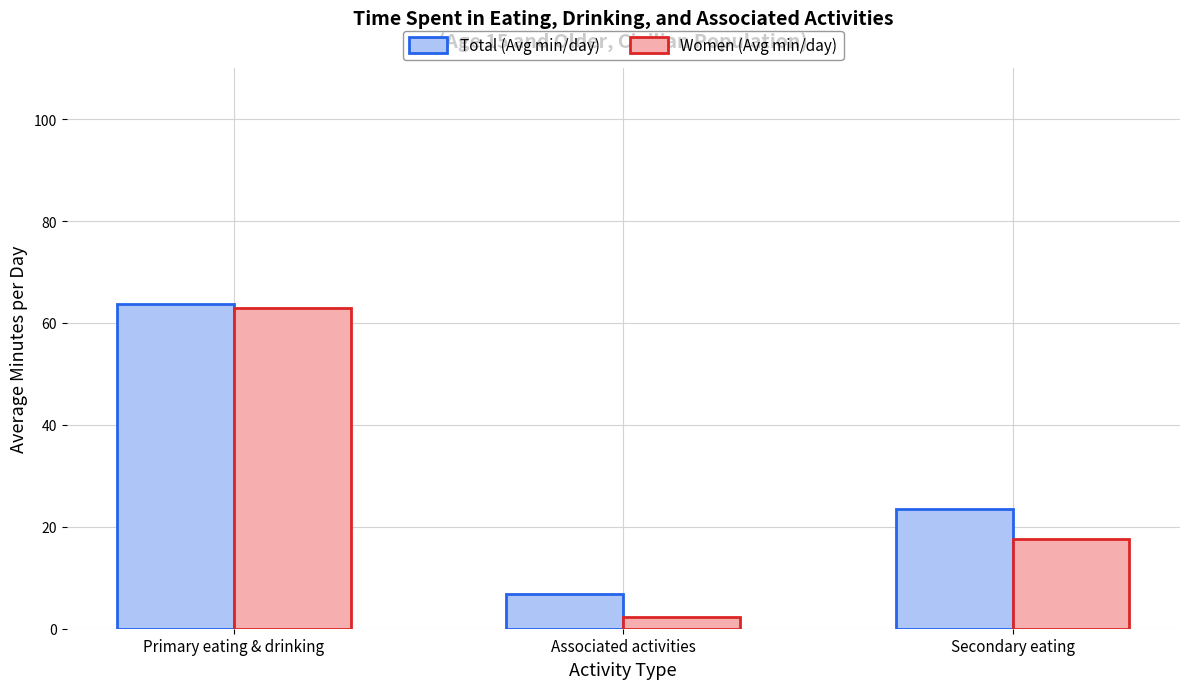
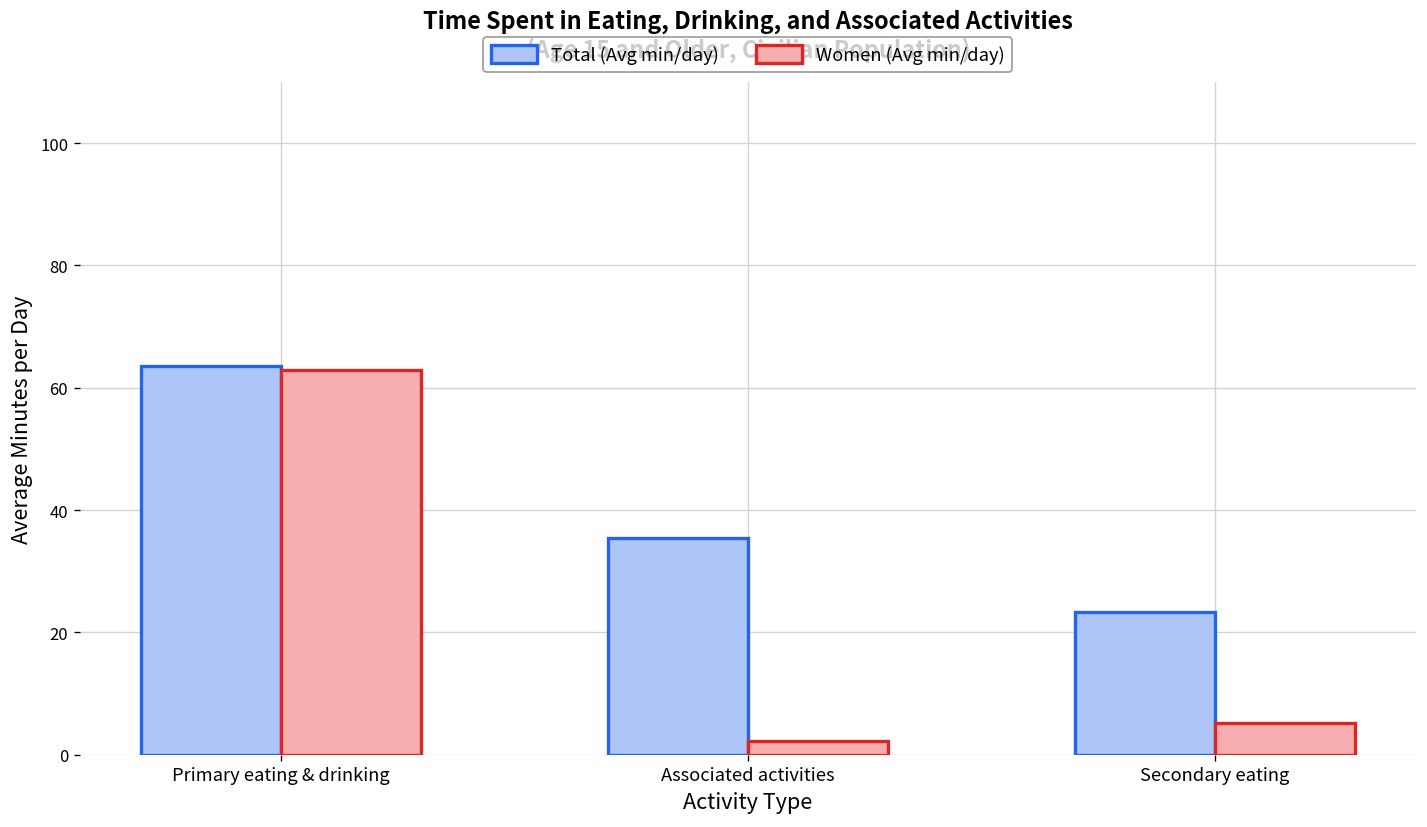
  {
    "Total (Avg min/day)": {
      "Primary eating & drinking": 64,
-     "Associated activities": 7,
+     "Associated activities": 35,
      "Secondary eating": 23
    },
    "Women (Avg min/day)": {
      "Primary eating & drinking": 63,
      "Associated activities": 2,
-     "Secondary eating": 18
+     "Secondary eating": 5
    }
  }
